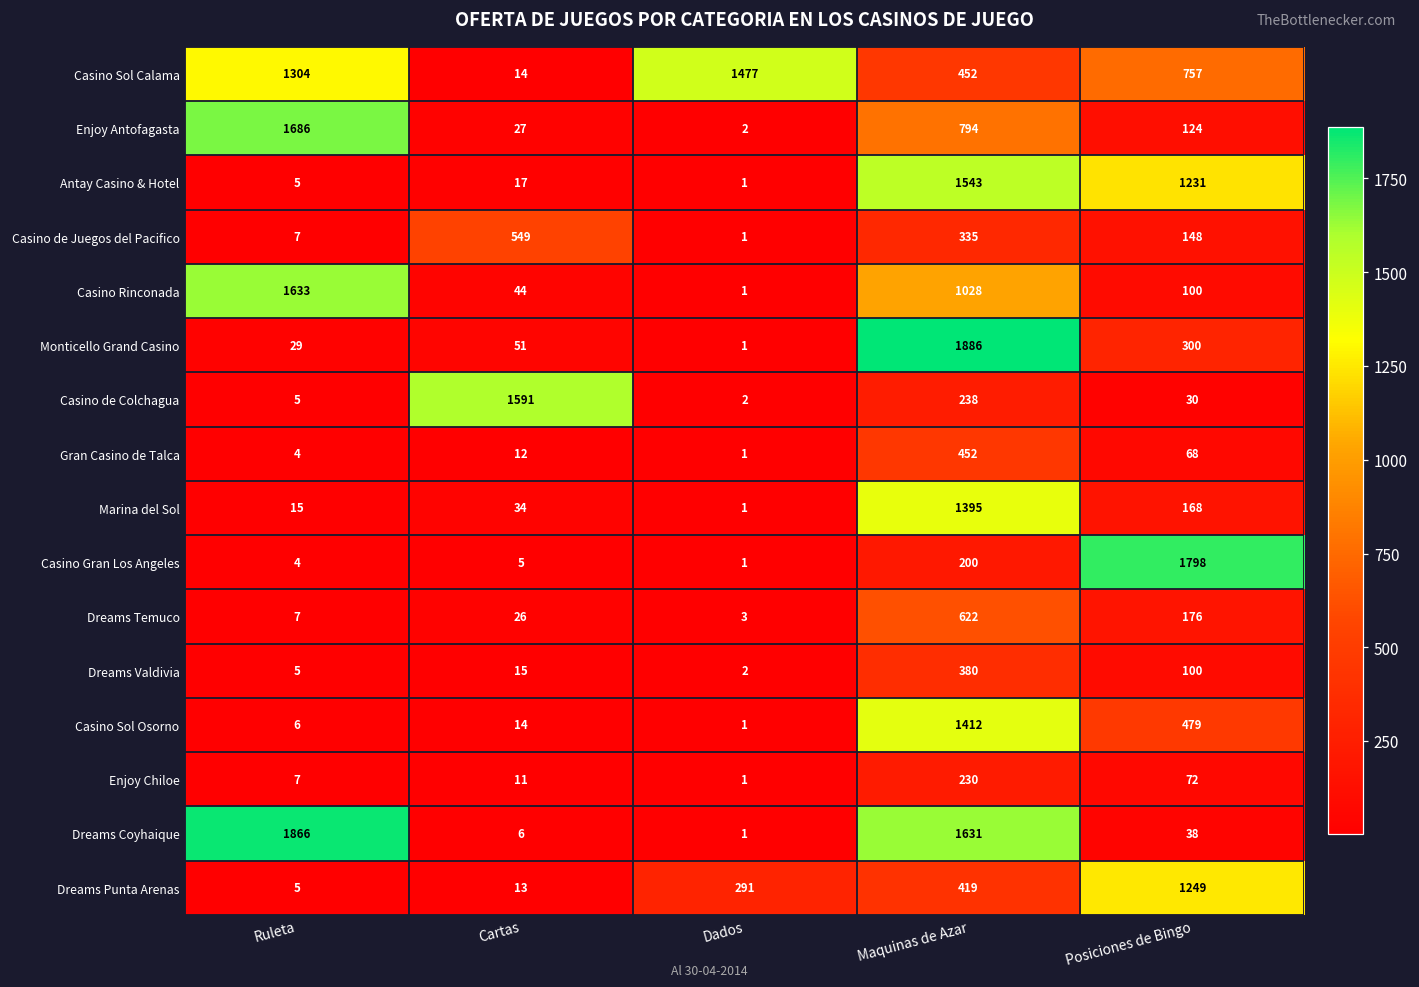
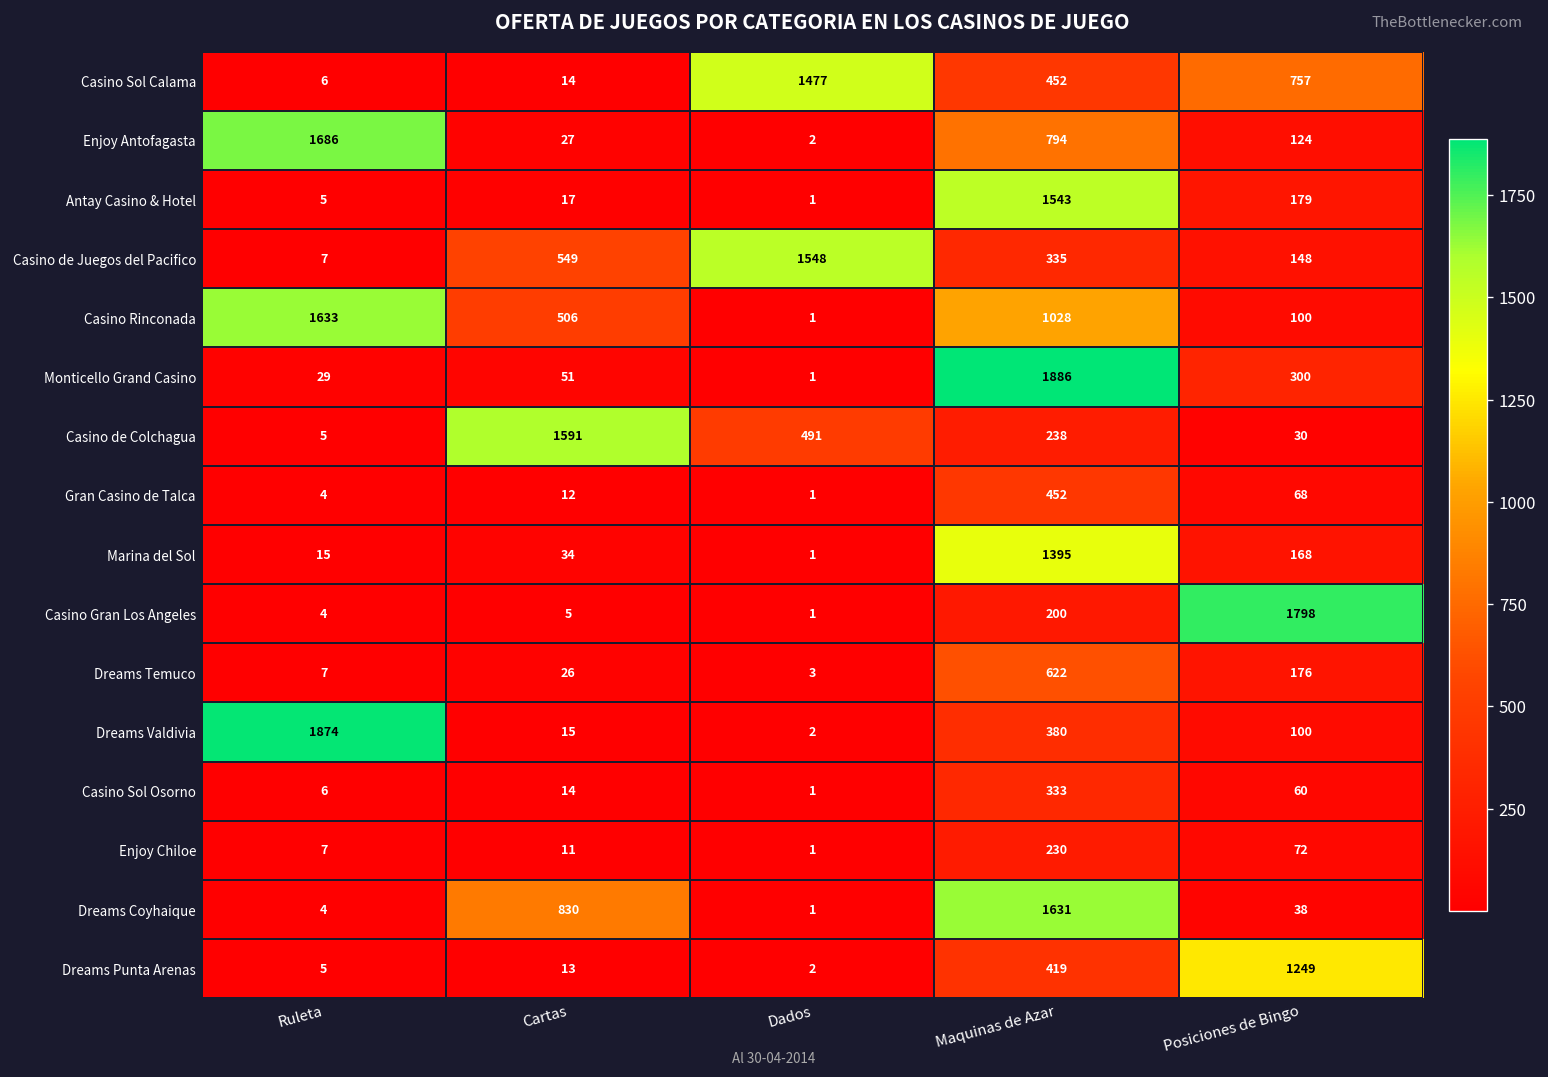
  {
    "Casino Sol Calama": {
-     "Ruleta": 1304,
+     "Ruleta": 6,
      "Cartas": 14,
      "Dados": 1477,
      "Maquinas de Azar": 452,
      "Posiciones de Bingo": 757
    },
    "Enjoy Antofagasta": {
      "Ruleta": 1686,
      "Cartas": 27,
      "Dados": 2,
      "Maquinas de Azar": 794,
      "Posiciones de Bingo": 124
    },
    "Antay Casino & Hotel": {
      "Ruleta": 5,
      "Cartas": 17,
      "Dados": 1,
      "Maquinas de Azar": 1543,
-     "Posiciones de Bingo": 1231
+     "Posiciones de Bingo": 179
    },
    "Casino de Juegos del Pacifico": {
      "Ruleta": 7,
      "Cartas": 549,
-     "Dados": 1,
+     "Dados": 1548,
      "Maquinas de Azar": 335,
      "Posiciones de Bingo": 148
    },
    "Casino Rinconada": {
      "Ruleta": 1633,
-     "Cartas": 44,
+     "Cartas": 506,
      "Dados": 1,
      "Maquinas de Azar": 1028,
      "Posiciones de Bingo": 100
    },
    "Monticello Grand Casino": {
      "Ruleta": 29,
      "Cartas": 51,
      "Dados": 1,
      "Maquinas de Azar": 1886,
      "Posiciones de Bingo": 300
    },
    "Casino de Colchagua": {
      "Ruleta": 5,
      "Cartas": 1591,
-     "Dados": 2,
+     "Dados": 491,
      "Maquinas de Azar": 238,
      "Posiciones de Bingo": 30
    },
    "Gran Casino de Talca": {
      "Ruleta": 4,
      "Cartas": 12,
      "Dados": 1,
      "Maquinas de Azar": 452,
      "Posiciones de Bingo": 68
    },
    "Marina del Sol": {
      "Ruleta": 15,
      "Cartas": 34,
      "Dados": 1,
      "Maquinas de Azar": 1395,
      "Posiciones de Bingo": 168
    },
    "Casino Gran Los Angeles": {
      "Ruleta": 4,
      "Cartas": 5,
      "Dados": 1,
      "Maquinas de Azar": 200,
      "Posiciones de Bingo": 1798
    },
    "Dreams Temuco": {
      "Ruleta": 7,
      "Cartas": 26,
      "Dados": 3,
      "Maquinas de Azar": 622,
      "Posiciones de Bingo": 176
    },
    "Dreams Valdivia": {
-     "Ruleta": 5,
+     "Ruleta": 1874,
      "Cartas": 15,
      "Dados": 2,
      "Maquinas de Azar": 380,
      "Posiciones de Bingo": 100
    },
    "Casino Sol Osorno": {
      "Ruleta": 6,
      "Cartas": 14,
      "Dados": 1,
-     "Maquinas de Azar": 1412,
-     "Posiciones de Bingo": 479
+     "Maquinas de Azar": 333,
+     "Posiciones de Bingo": 60
    },
    "Enjoy Chiloe": {
      "Ruleta": 7,
      "Cartas": 11,
      "Dados": 1,
      "Maquinas de Azar": 230,
      "Posiciones de Bingo": 72
    },
    "Dreams Coyhaique": {
-     "Ruleta": 1866,
-     "Cartas": 6,
+     "Ruleta": 4,
+     "Cartas": 830,
      "Dados": 1,
      "Maquinas de Azar": 1631,
      "Posiciones de Bingo": 38
    },
    "Dreams Punta Arenas": {
      "Ruleta": 5,
      "Cartas": 13,
-     "Dados": 291,
+     "Dados": 2,
      "Maquinas de Azar": 419,
      "Posiciones de Bingo": 1249
    }
  }
